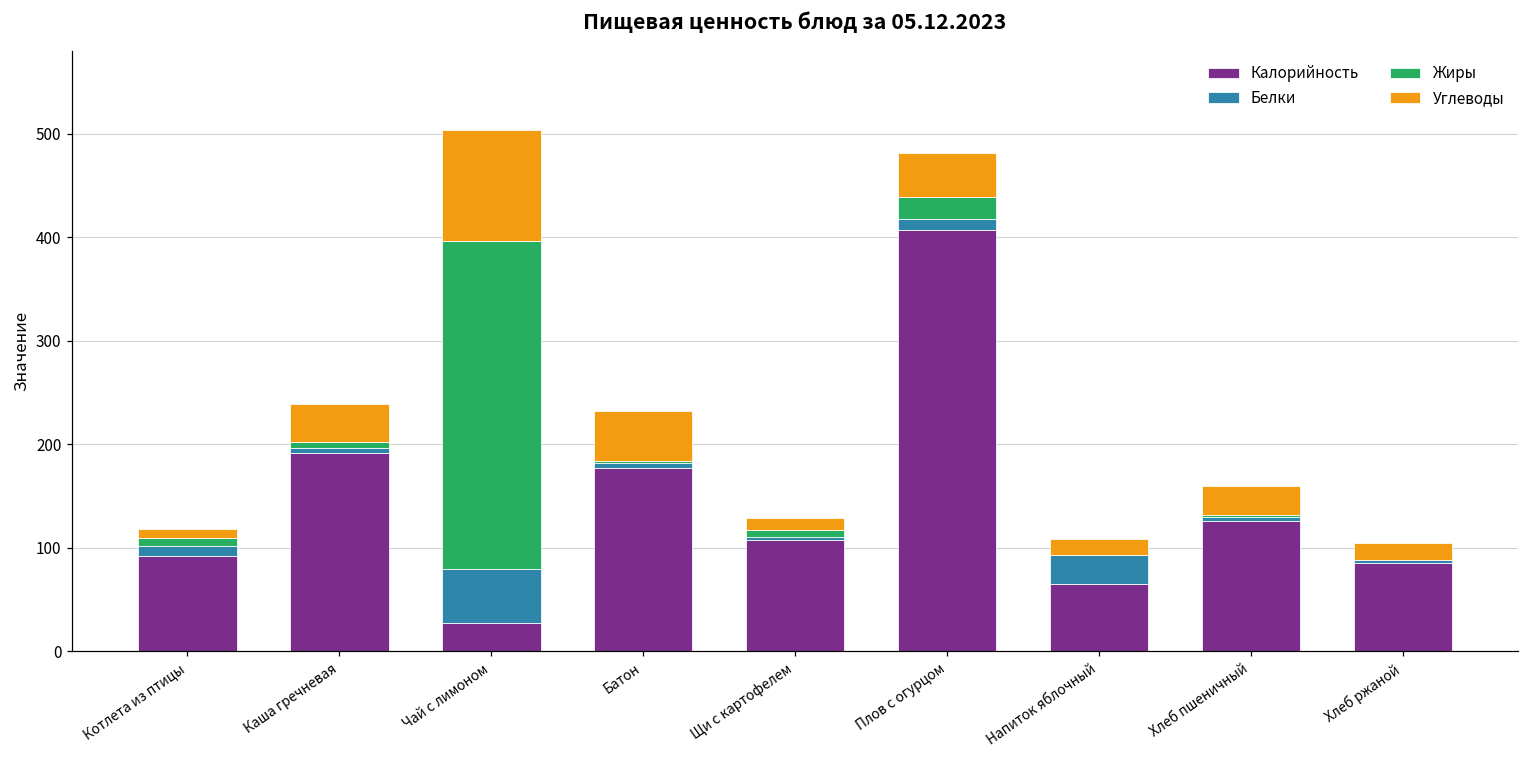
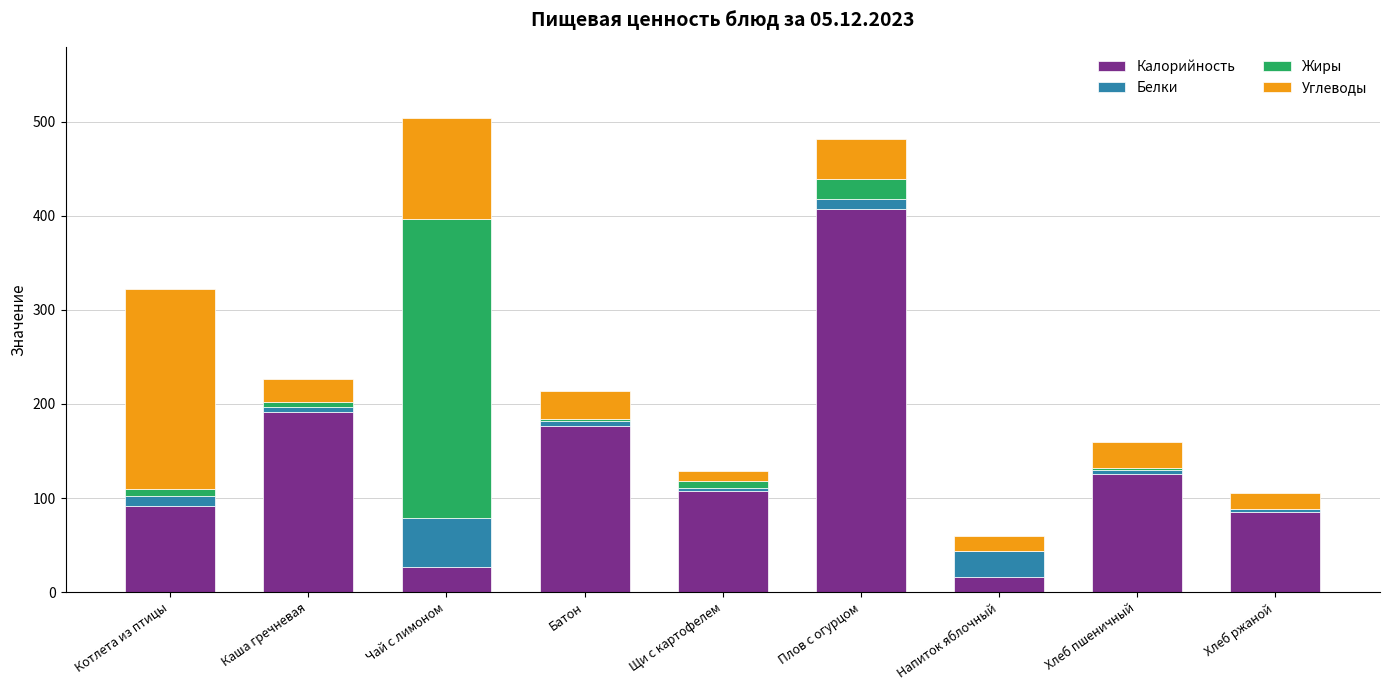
  {
    "Калорийность": {
      "Котлета из птицы": 90,
      "Каша гречневая": 190,
      "Чай с лимоном": 30,
      "Батон": 180,
      "Щи с картофелем": 110,
      "Плов с огурцом": 410,
-     "Напиток яблочный": 70,
+     "Напиток яблочный": 20,
      "Хлеб пшеничный": 130,
      "Хлеб ржаной": 90
    },
    "Белки": {
      "Котлета из птицы": 10,
      "Каша гречневая": 0,
      "Чай с лимоном": 50,
      "Батон": 0,
      "Щи с картофелем": 0,
      "Плов с огурцом": 10,
      "Напиток яблочный": 30,
      "Хлеб пшеничный": 0,
      "Хлеб ржаной": 0
    },
    "Жиры": {
      "Котлета из птицы": 10,
      "Каша гречневая": 10,
      "Чай с лимоном": 320,
      "Щи с картофелем": 10,
      "Плов с огурцом": 20,
      "Хлеб ржаной": 0
    },
    "Углеводы": {
-     "Котлета из птицы": 10,
-     "Каша гречневая": 40,
+     "Котлета из птицы": 210,
+     "Каша гречневая": 20,
      "Чай с лимоном": 110,
-     "Батон": 50,
+     "Батон": 30,
      "Щи с картофелем": 10,
      "Плов с огурцом": 40,
      "Напиток яблочный": 20,
      "Хлеб пшеничный": 30,
      "Хлеб ржаной": 20
    }
  }
